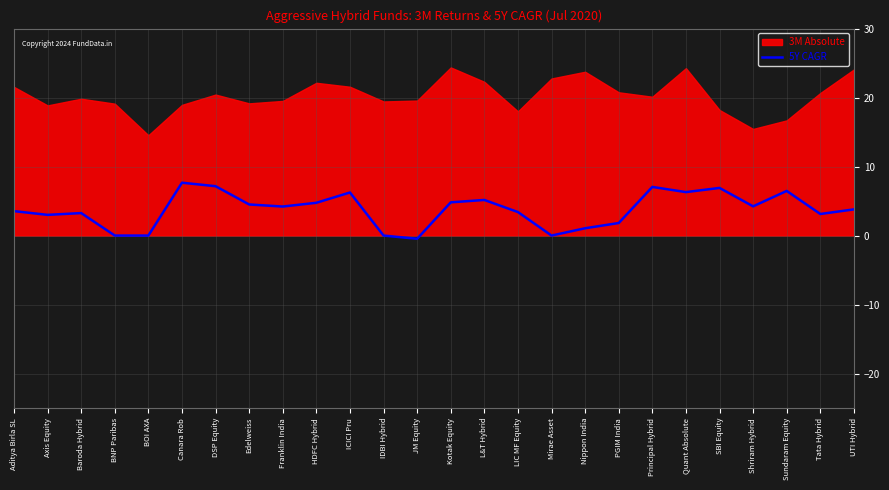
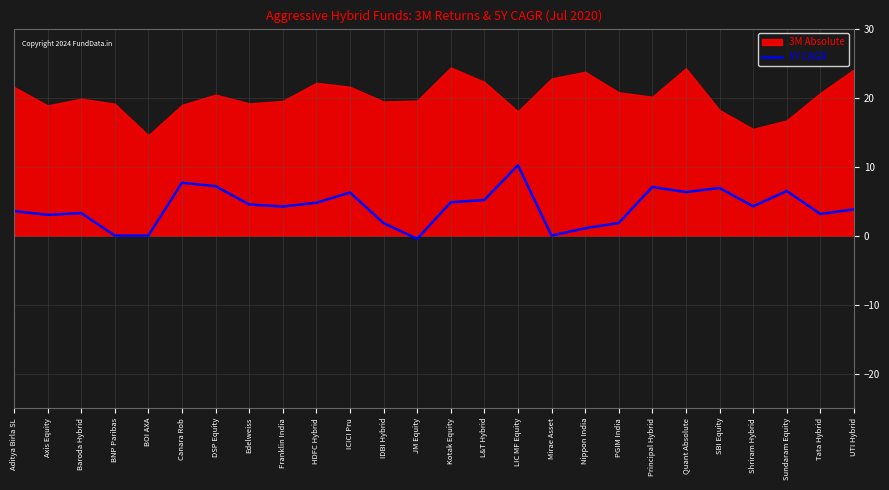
  {
    "5Y CAGR": {
      "Aditya Birla SL": 4,
      "Axis Equity": 3,
      "Baroda Hybrid": 3,
      "BNP Paribas": 0,
      "BOI AXA": 0,
      "Canara Rob": 8,
      "DSP Equity": 7,
      "Edelweiss": 5,
      "Franklin India": 4,
      "HDFC Hybrid": 5,
      "ICICI Pru": 6,
-     "IDBI Hybrid": 0,
+     "IDBI Hybrid": 2,
      "JM Equity": 0,
      "Kotak Equity": 5,
      "L&T Hybrid": 5,
-     "LIC MF Equity": 3,
+     "LIC MF Equity": 10,
      "Mirae Asset": 0,
      "Nippon India": 1,
      "PGIM India": 2,
      "Principal Hybrid": 7,
      "Quant Absolute": 6,
      "SBI Equity": 7,
      "Shriram Hybrid": 4,
      "Sundaram Equity": 6,
      "Tata Hybrid": 3,
      "UTI Hybrid": 4
    },
    "3M Absolute": {
      "Aditya Birla SL": 22,
      "Axis Equity": 19,
      "Baroda Hybrid": 20,
      "BNP Paribas": 19,
      "BOI AXA": 15,
      "Canara Rob": 19,
      "DSP Equity": 20,
      "Edelweiss": 19,
      "Franklin India": 20,
      "HDFC Hybrid": 22,
      "ICICI Pru": 22,
      "IDBI Hybrid": 19,
      "JM Equity": 20,
      "Kotak Equity": 24,
      "L&T Hybrid": 22,
      "LIC MF Equity": 18,
      "Mirae Asset": 23,
      "Nippon India": 24,
      "PGIM India": 21,
      "Principal Hybrid": 20,
      "Quant Absolute": 24,
      "SBI Equity": 18,
      "Shriram Hybrid": 15,
      "Sundaram Equity": 17,
      "Tata Hybrid": 21,
      "UTI Hybrid": 24
    }
  }
